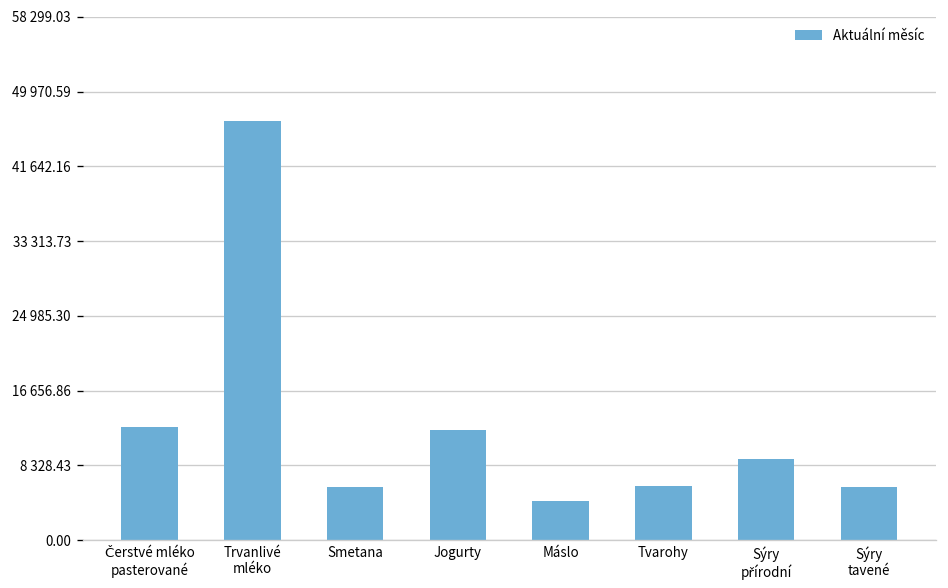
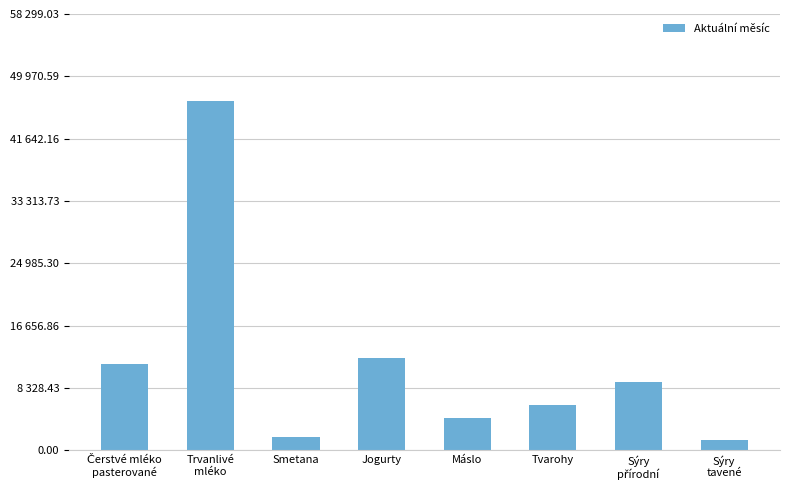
  {
-   "Čerstvé mléko pasterované": 13000,
+   "Čerstvé mléko pasterované": 11000,
    "Trvanlivé mléko": 47000,
-   "Smetana": 6000,
+   "Smetana": 2000,
    "Jogurty": 12000,
    "Máslo": 4000,
    "Tvarohy": 6000,
    "Sýry přírodní": 9000,
-   "Sýry tavené": 6000
+   "Sýry tavené": 1000
  }
